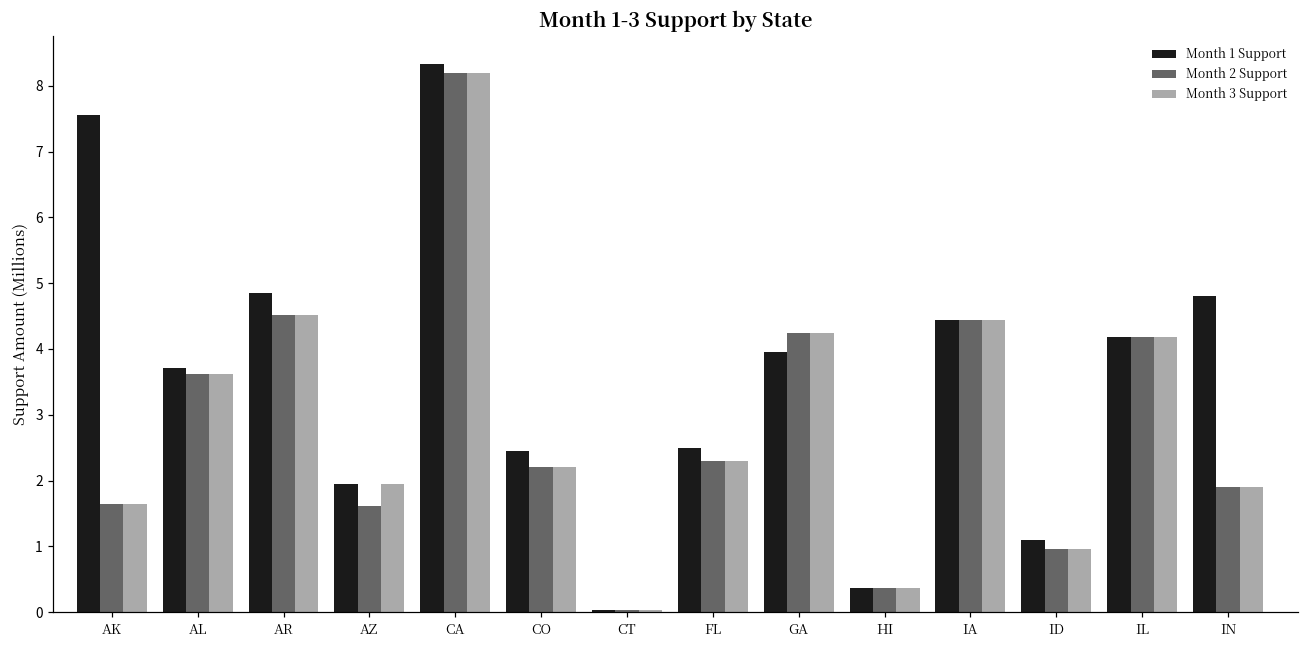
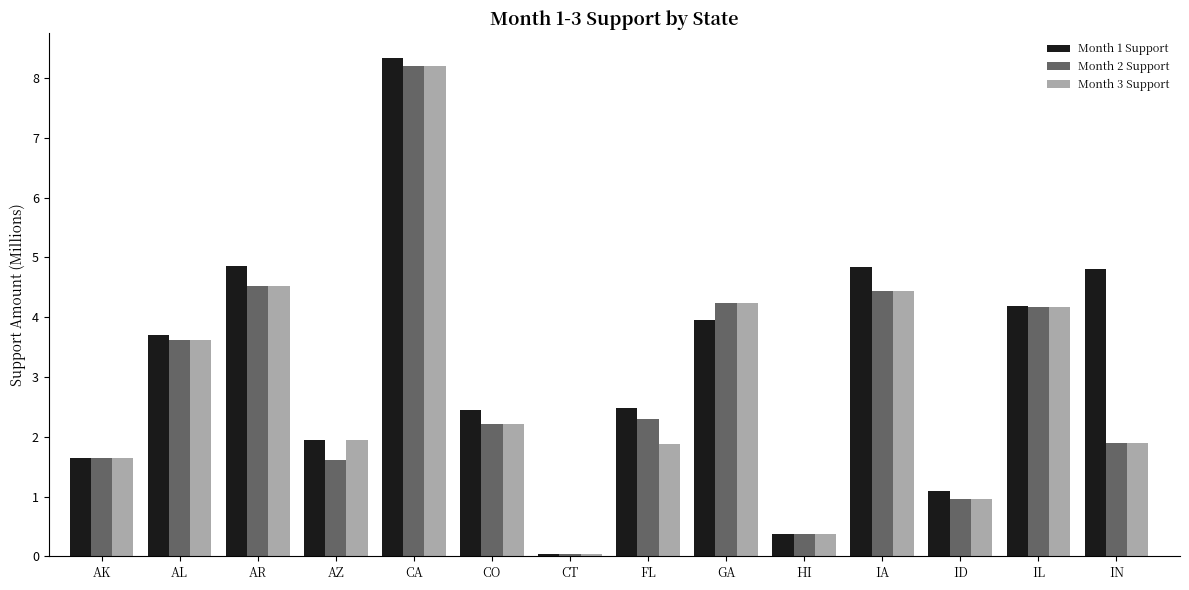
  {
    "Month 1 Support": {
-     "AK": 7.6,
+     "AK": 1.6,
      "AL": 3.7,
      "AR": 4.9,
      "AZ": 2.0,
      "CA": 8.3,
      "CO": 2.4,
      "FL": 2.5,
      "GA": 4.0,
      "HI": 0.4,
-     "IA": 4.4,
+     "IA": 4.8,
      "ID": 1.1,
      "IL": 4.2,
      "IN": 4.8
    },
    "Month 2 Support": {
      "AK": 1.6,
      "AL": 3.6,
      "AR": 4.5,
      "AZ": 1.6,
      "CA": 8.2,
      "CO": 2.2,
      "FL": 2.3,
      "GA": 4.2,
      "HI": 0.4,
      "IA": 4.4,
      "ID": 1.0,
      "IL": 4.2,
      "IN": 1.9
    },
    "Month 3 Support": {
      "AK": 1.6,
      "AL": 3.6,
      "AR": 4.5,
      "AZ": 1.9,
      "CA": 8.2,
      "CO": 2.2,
-     "FL": 2.3,
+     "FL": 1.9,
      "GA": 4.2,
      "HI": 0.4,
      "IA": 4.4,
      "ID": 1.0,
      "IL": 4.2,
      "IN": 1.9
    }
  }
